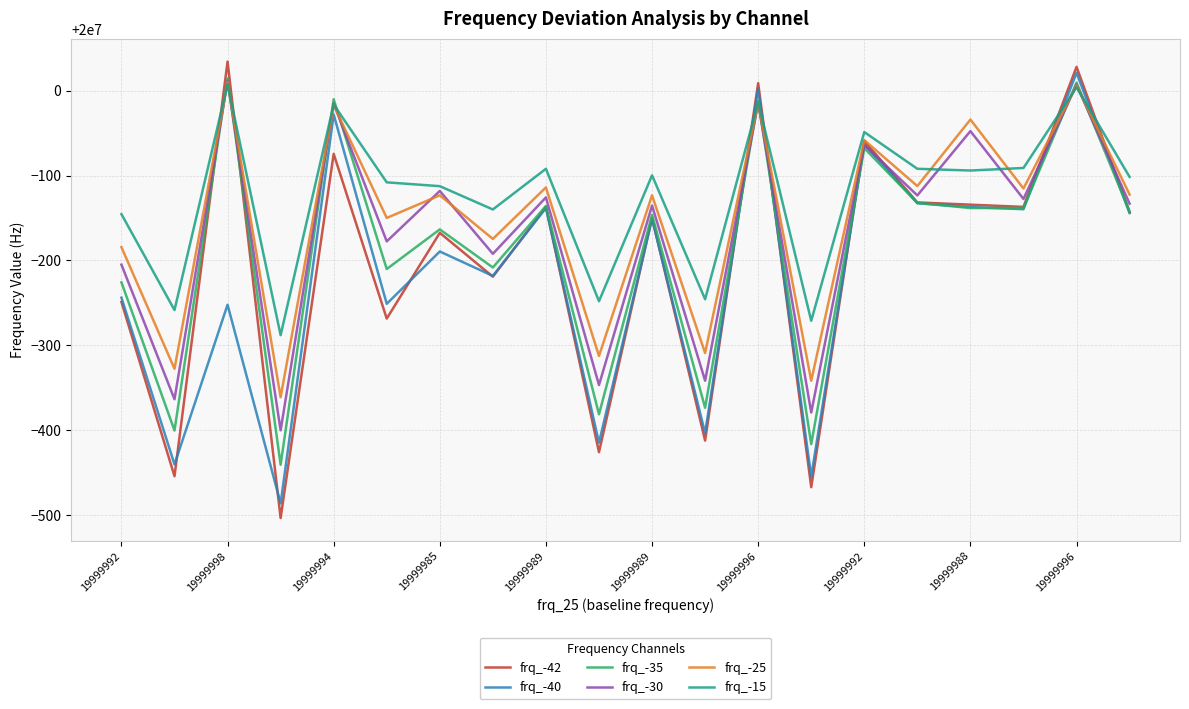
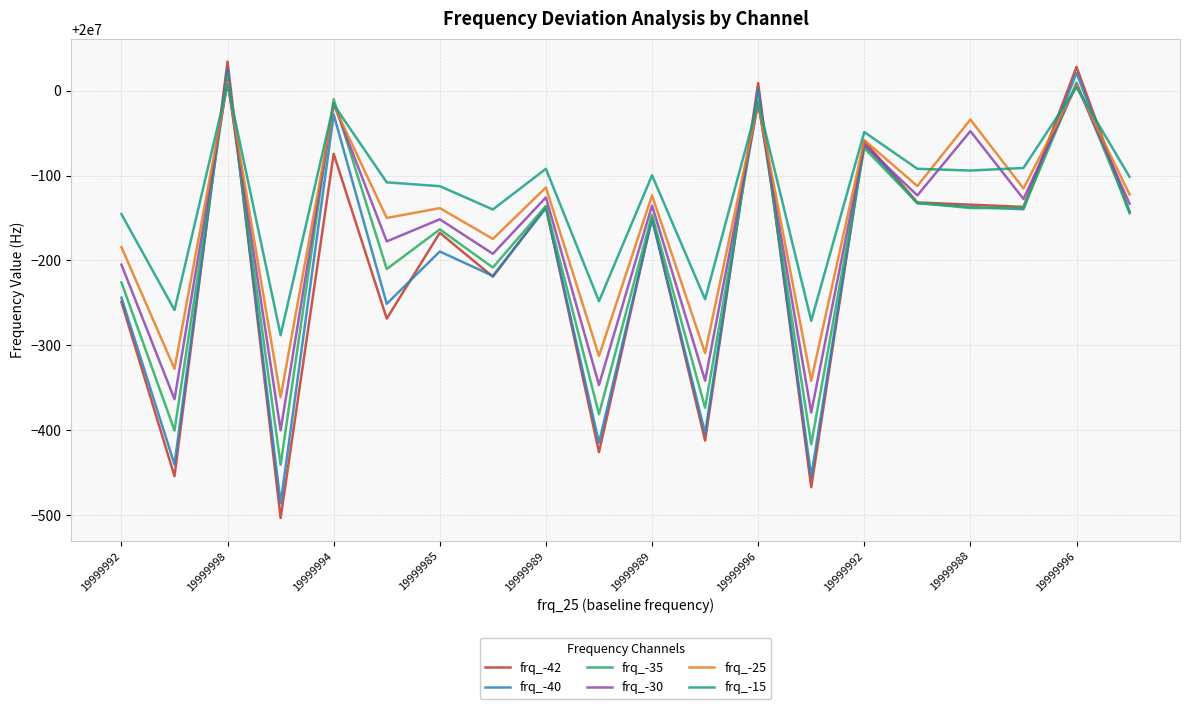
  {
    "frq_-42": {
      "19999998": 20000030,
      "19999994": 19999930,
      "19999985": 19999830
    },
    "frq_-40": {
-     "19999998": 19999750,
+     "19999998": 20000030,
      "19999994": 19999970,
      "19999985": 19999810
    },
    "frq_-30": {
-     "19999985": 19999880,
+     "19999985": 19999850,
      "19999988": 19999950
    },
    "frq_-25": {
-     "19999985": 19999880,
+     "19999985": 19999860,
      "19999988": 19999970
    }
  }
